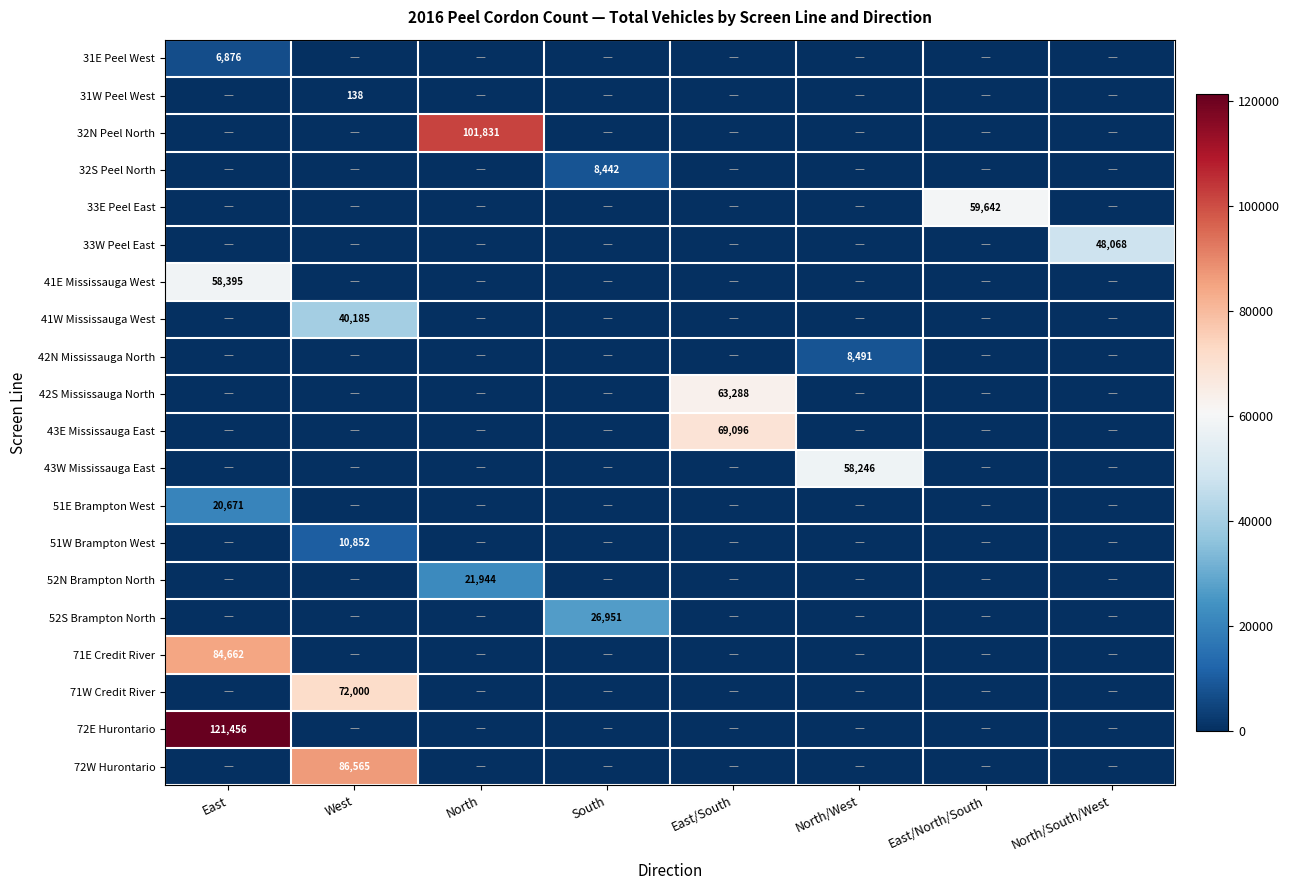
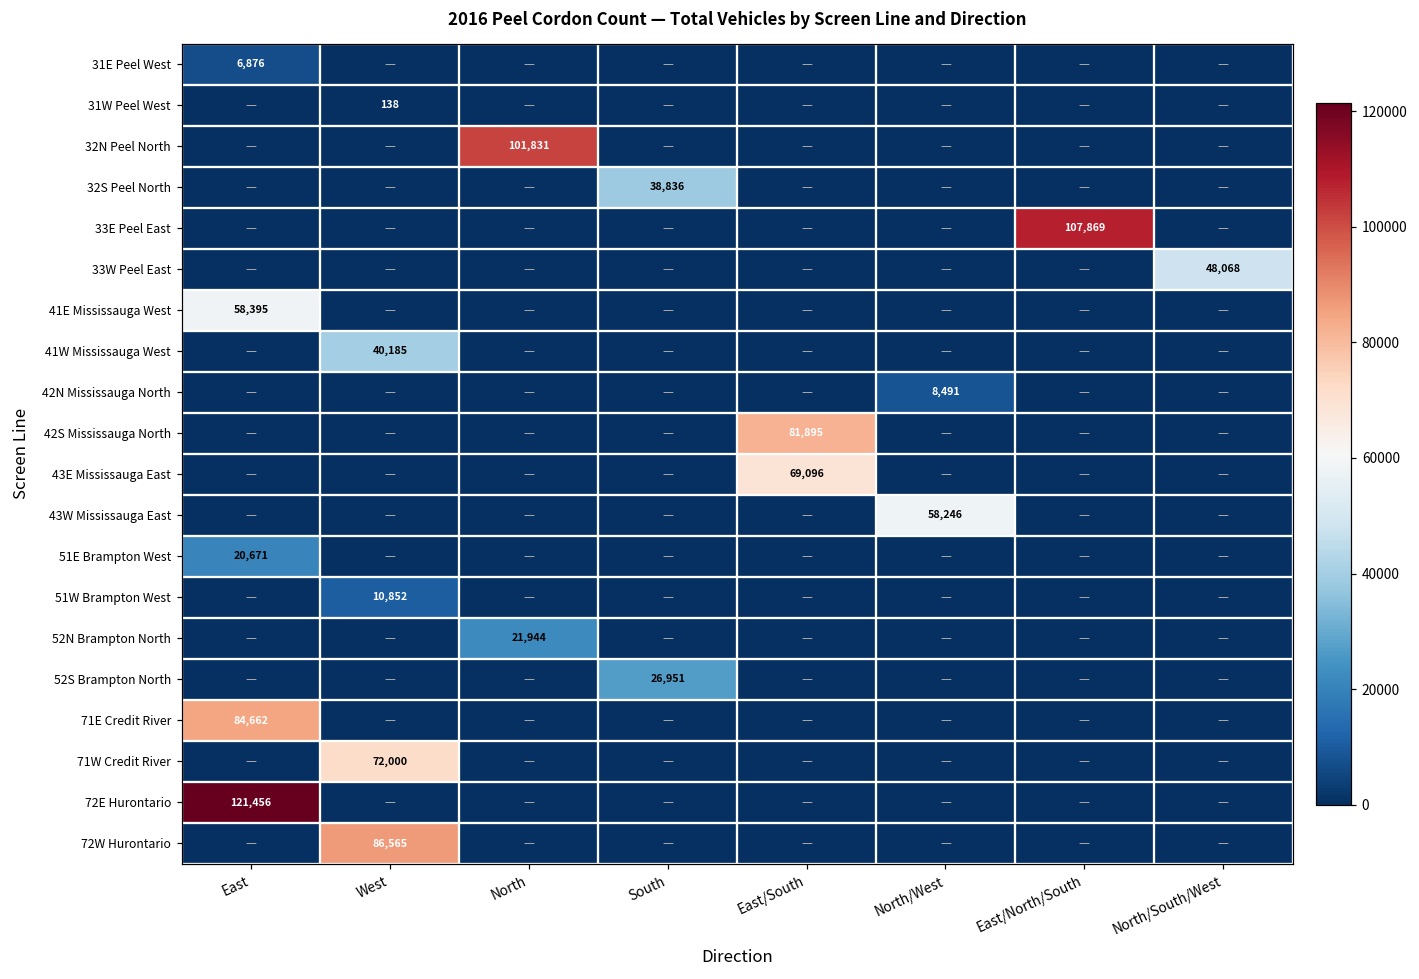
  {
    "31E Peel West": {
      "East": "6,876"
    },
    "31W Peel West": {
      "West": "138"
    },
    "32N Peel North": {
      "North": "101,831"
    },
    "32S Peel North": {
-     "South": "8,442"
+     "South": "38,836"
    },
    "33E Peel East": {
-     "East/North/South": "59,642"
+     "East/North/South": "107,869"
    },
    "33W Peel East": {
      "North/South/West": "48,068"
    },
    "41E Mississauga West": {
      "East": "58,395"
    },
    "41W Mississauga West": {
      "West": "40,185"
    },
    "42N Mississauga North": {
      "North/West": "8,491"
    },
    "42S Mississauga North": {
-     "East/South": "63,288"
+     "East/South": "81,895"
    },
    "43E Mississauga East": {
      "East/South": "69,096"
    },
    "43W Mississauga East": {
      "North/West": "58,246"
    },
    "51E Brampton West": {
      "East": "20,671"
    },
    "51W Brampton West": {
      "West": "10,852"
    },
    "52N Brampton North": {
      "North": "21,944"
    },
    "52S Brampton North": {
      "South": "26,951"
    },
    "71E Credit River": {
      "East": "84,662"
    },
    "71W Credit River": {
      "West": "72,000"
    },
    "72E Hurontario": {
      "East": "121,456"
    },
    "72W Hurontario": {
      "West": "86,565"
    }
  }
